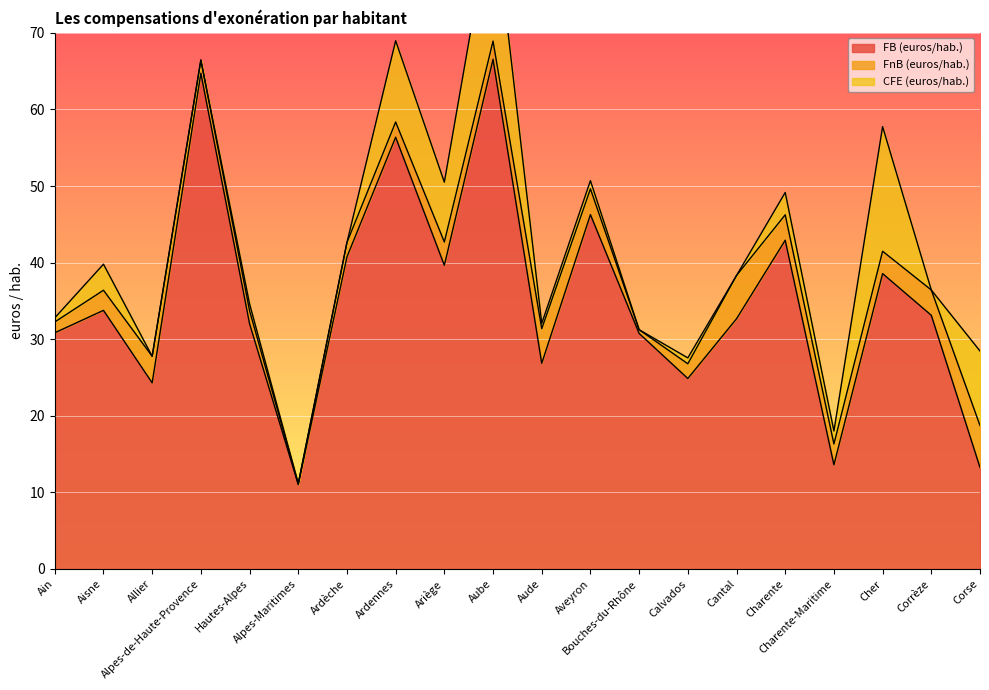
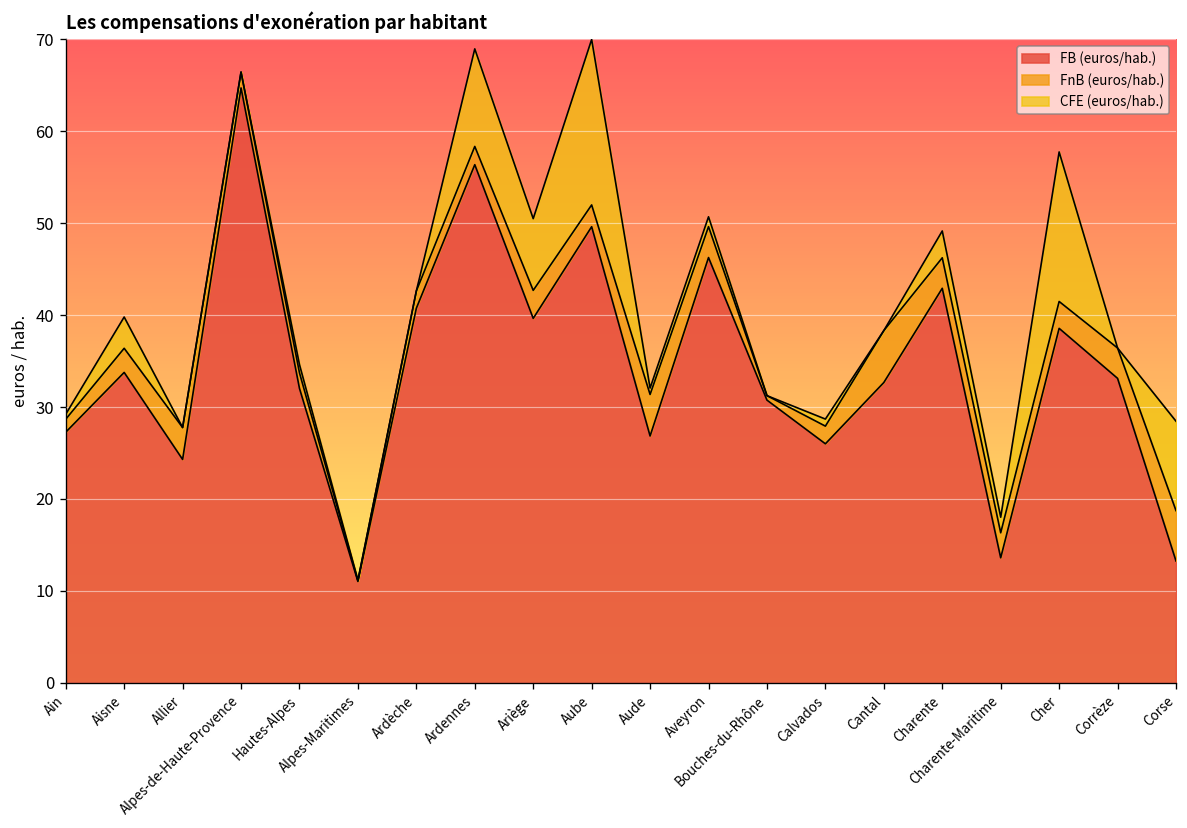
  {
    "FB (euros/hab.)": {
-     "Ain": 31,
+     "Ain": 27,
      "Aisne": 34,
      "Allier": 24,
      "Alpes-de-Haute-Provence": 65,
      "Hautes-Alpes": 32,
      "Ardèche": 41,
      "Ardennes": 56,
      "Ariège": 40,
-     "Aube": 67,
+     "Aube": 50,
      "Aude": 27,
      "Aveyron": 46,
      "Bouches-du-Rhône": 31,
-     "Calvados": 25,
+     "Calvados": 26,
      "Cantal": 33,
      "Charente": 43,
      "Charente-Maritime": 14,
      "Cher": 39,
      "Corrèze": 33,
      "Corse": 13
    }
  }
